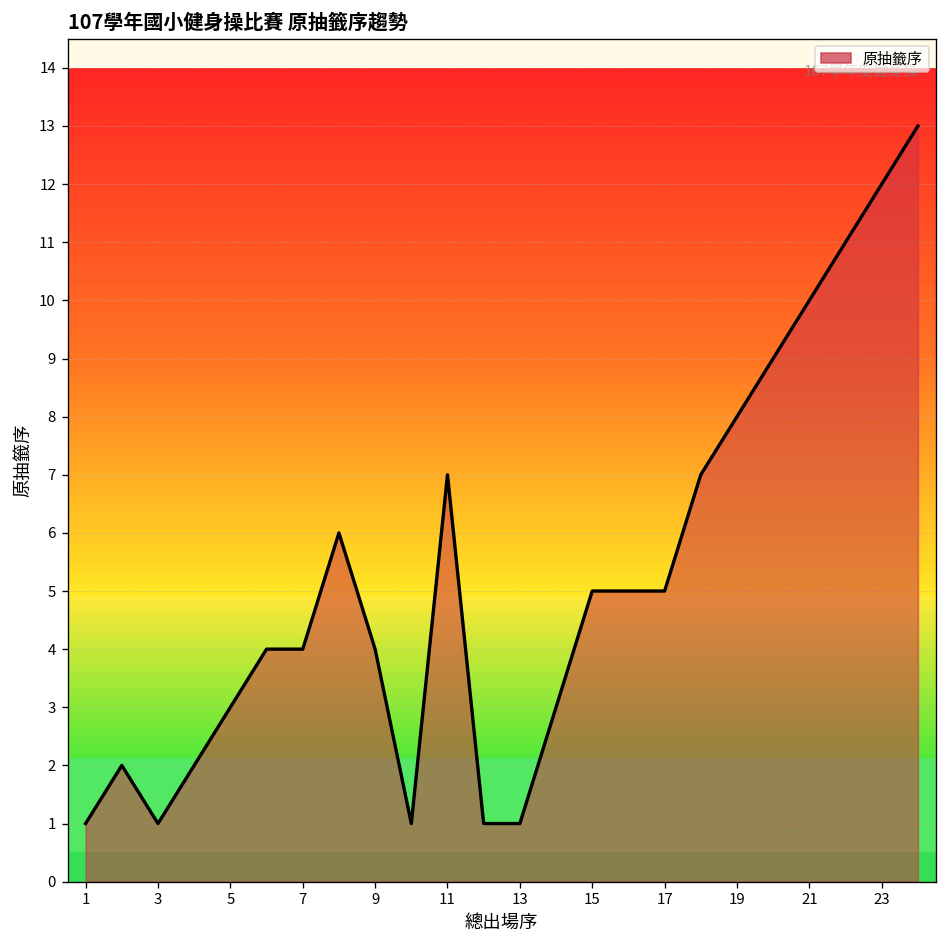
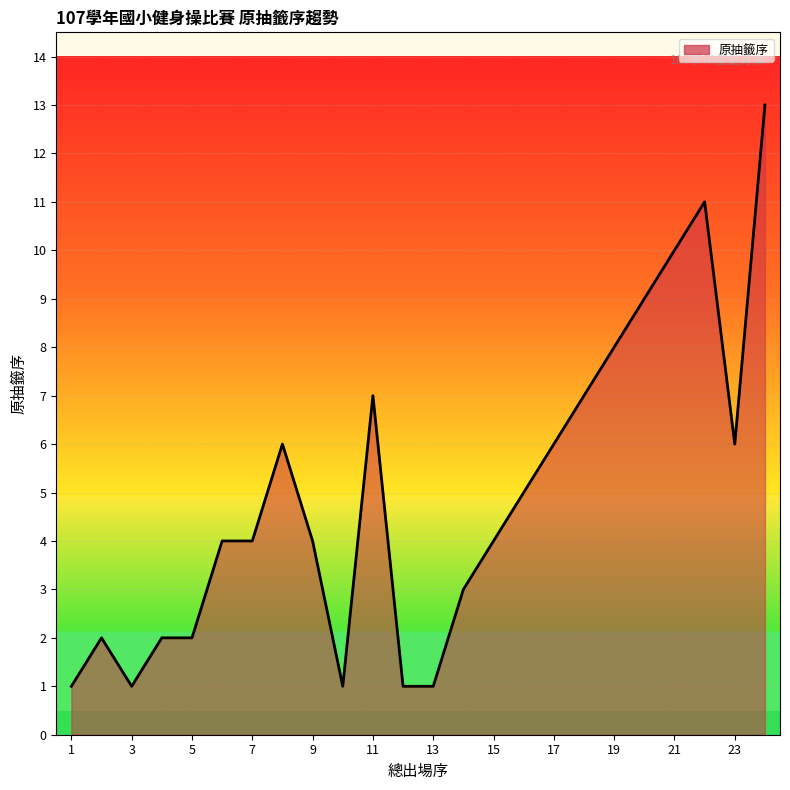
  {
    "1": 1,
    "3": 1,
-   "5": 3,
+   "5": 2,
    "7": 4,
    "9": 4,
    "11": 7,
    "13": 1,
-   "15": 5,
-   "17": 5,
+   "15": 4,
+   "17": 6,
    "19": 8,
    "21": 10,
-   "23": 12
+   "23": 6
  }
